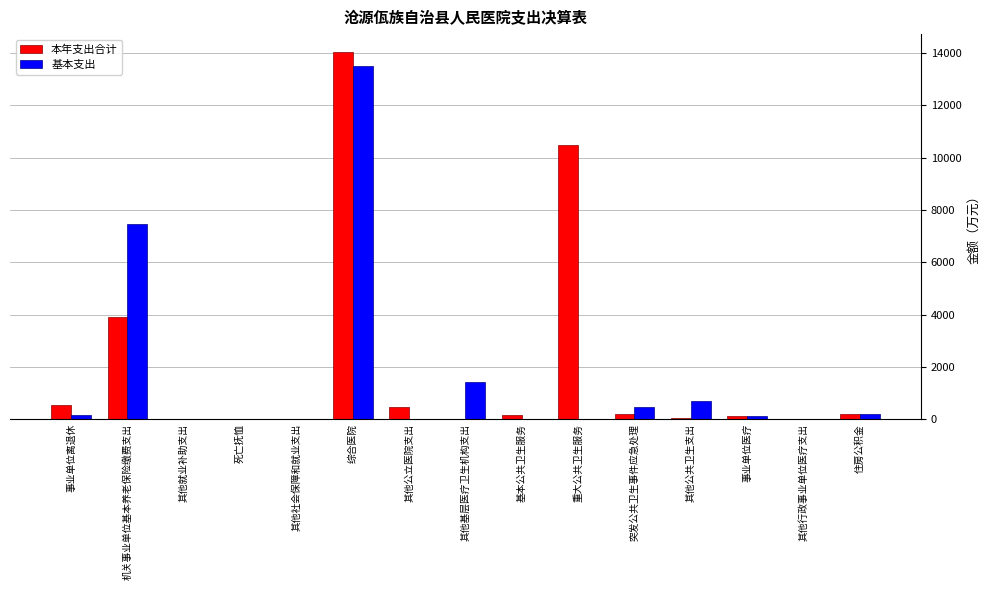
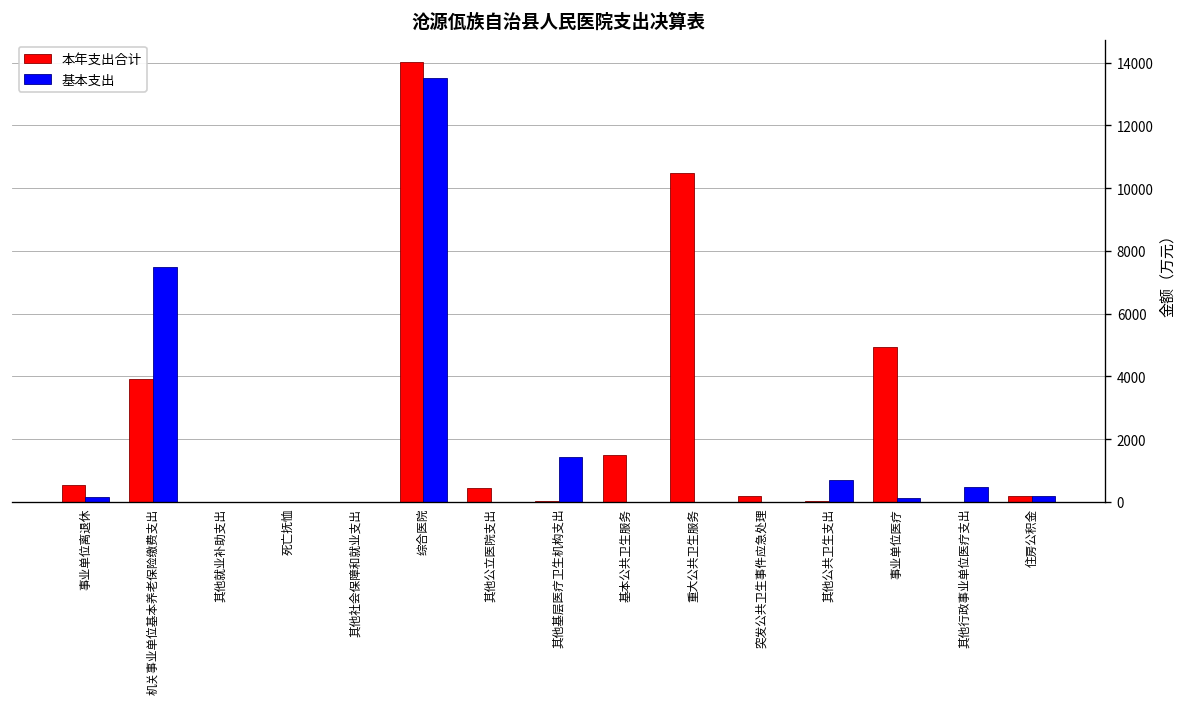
  {
    "本年支出合计": {
      "事业单位离退休": 600,
      "机关事业单位基本养老保险缴费支出": 3900,
      "综合医院": 14000,
      "其他公立医院支出": 400,
-     "基本公共卫生服务": 200,
+     "基本公共卫生服务": 1500,
      "重大公共卫生服务": 10500,
      "突发公共卫生事件应急处理": 200,
-     "事业单位医疗": 100,
+     "事业单位医疗": 4900,
      "住房公积金": 200
    },
    "基本支出": {
      "事业单位离退休": 200,
      "机关事业单位基本养老保险缴费支出": 7500,
      "其他就业补助支出": 0,
      "综合医院": 13500,
      "其他公立医院支出": 0,
      "其他基层医疗卫生机构支出": 1400,
      "基本公共卫生服务": 0,
-     "突发公共卫生事件应急处理": 500,
+     "突发公共卫生事件应急处理": 0,
      "其他公共卫生支出": 700,
      "事业单位医疗": 100,
-     "其他行政事业单位医疗支出": 0,
+     "其他行政事业单位医疗支出": 500,
      "住房公积金": 200
    }
  }
